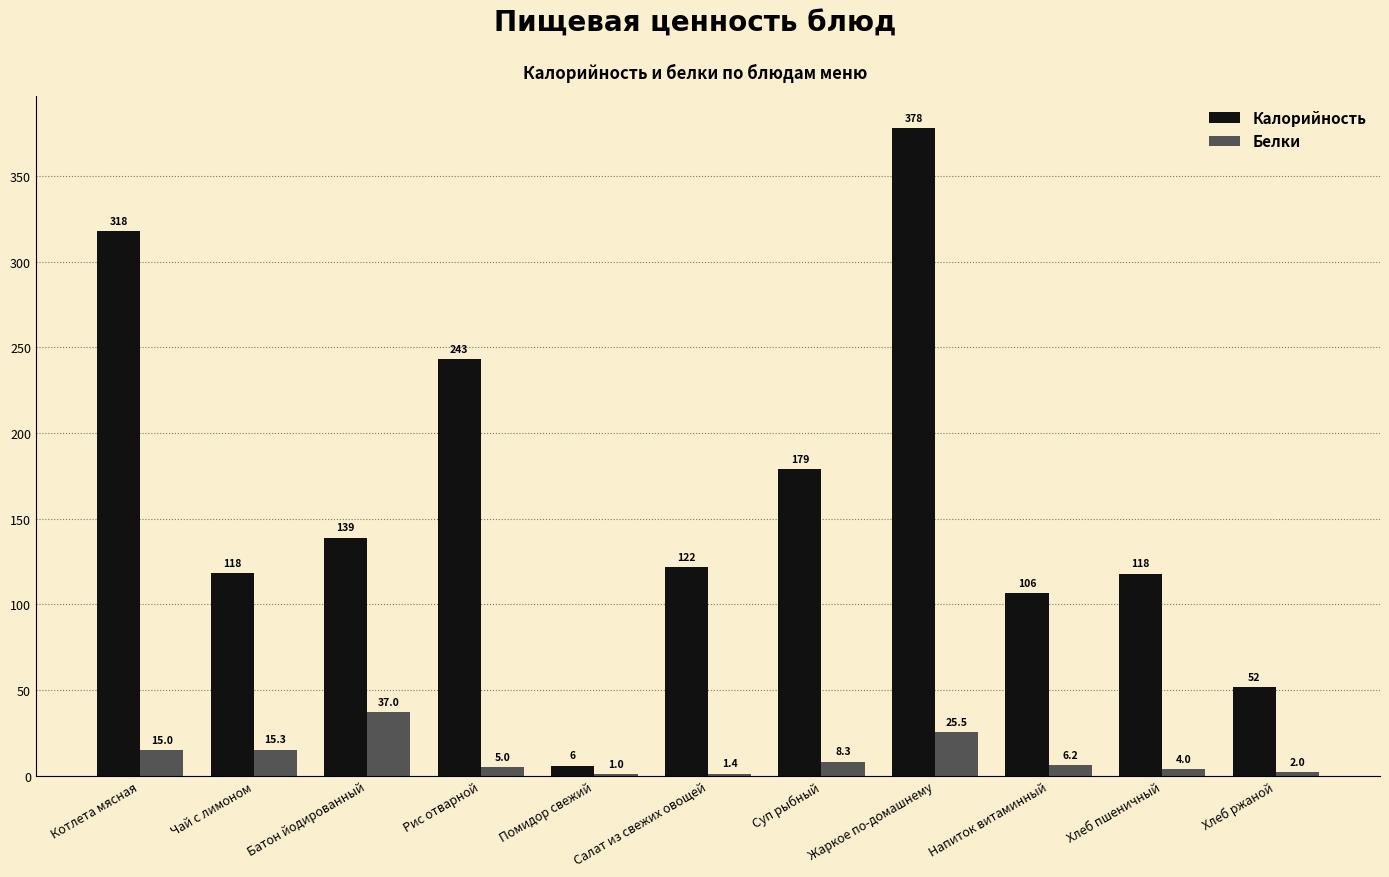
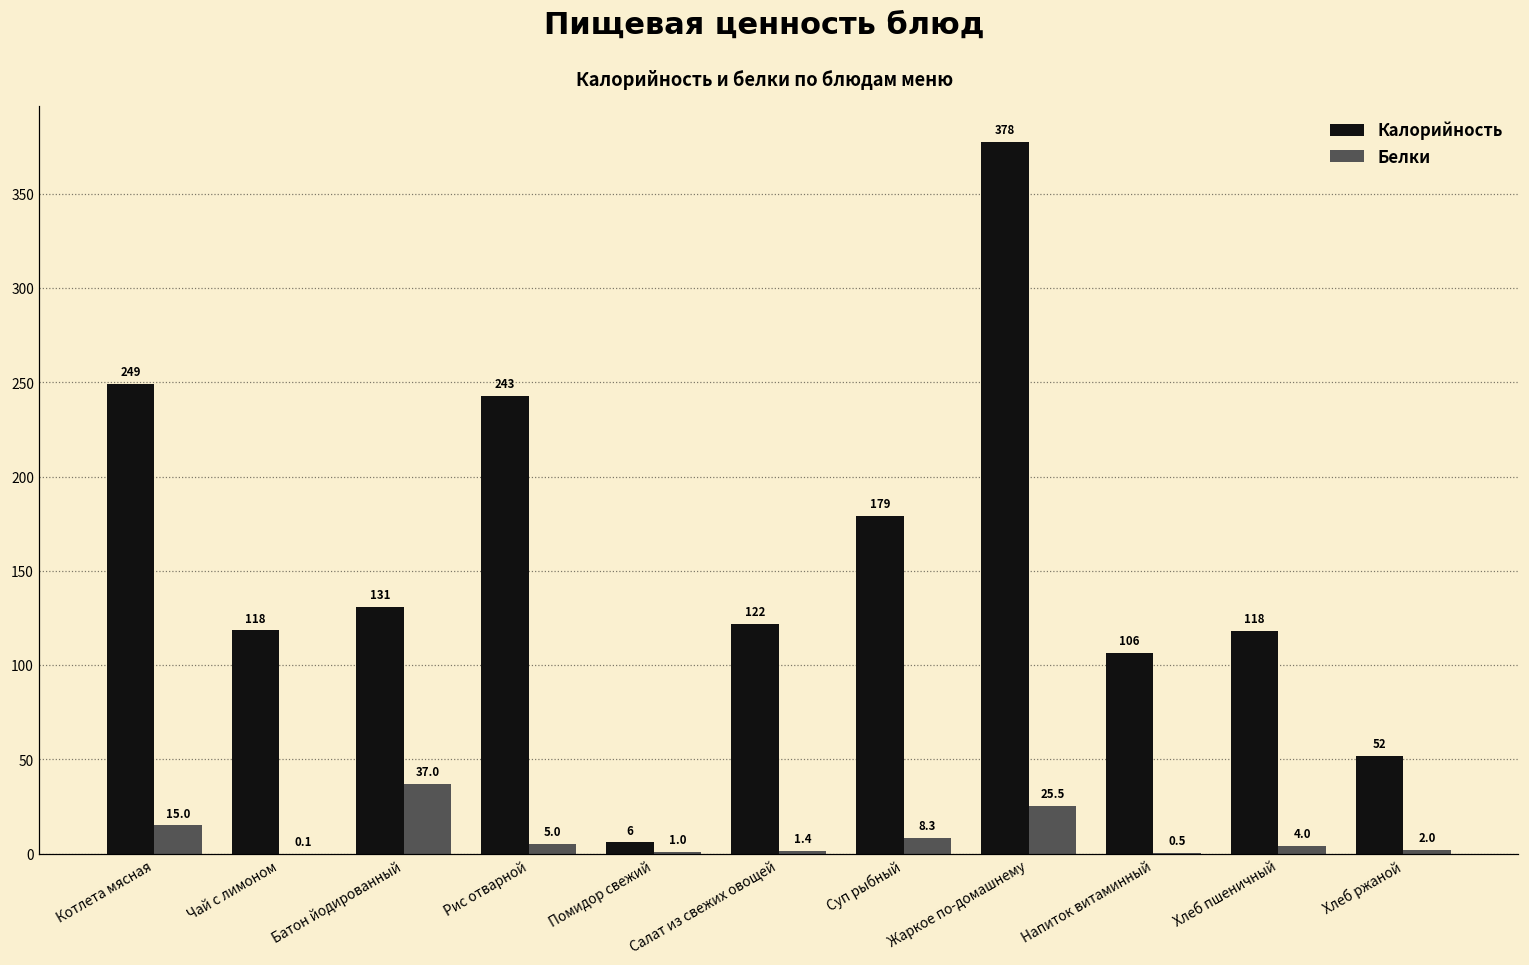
  {
    "Калорийность": {
-     "Котлета мясная": 318,
+     "Котлета мясная": 249,
      "Чай с лимоном": 118,
-     "Батон йодированный": 139,
+     "Батон йодированный": 131,
      "Рис отварной": 243,
      "Помидор свежий": 6,
      "Салат из свежих овощей": 122,
      "Суп рыбный": 179,
      "Жаркое по-домашнему": 378,
      "Напиток витаминный": 106,
      "Хлеб пшеничный": 118,
      "Хлеб ржаной": 52
    },
    "Белки": {
      "Котлета мясная": 15.0,
-     "Чай с лимоном": 15.3,
+     "Чай с лимоном": 0.1,
      "Батон йодированный": 37.0,
      "Рис отварной": 5.0,
      "Помидор свежий": 1.0,
      "Салат из свежих овощей": 1.4,
      "Суп рыбный": 8.3,
      "Жаркое по-домашнему": 25.5,
-     "Напиток витаминный": 6.2,
+     "Напиток витаминный": 0.5,
      "Хлеб пшеничный": 4.0,
      "Хлеб ржаной": 2.0
    }
  }
